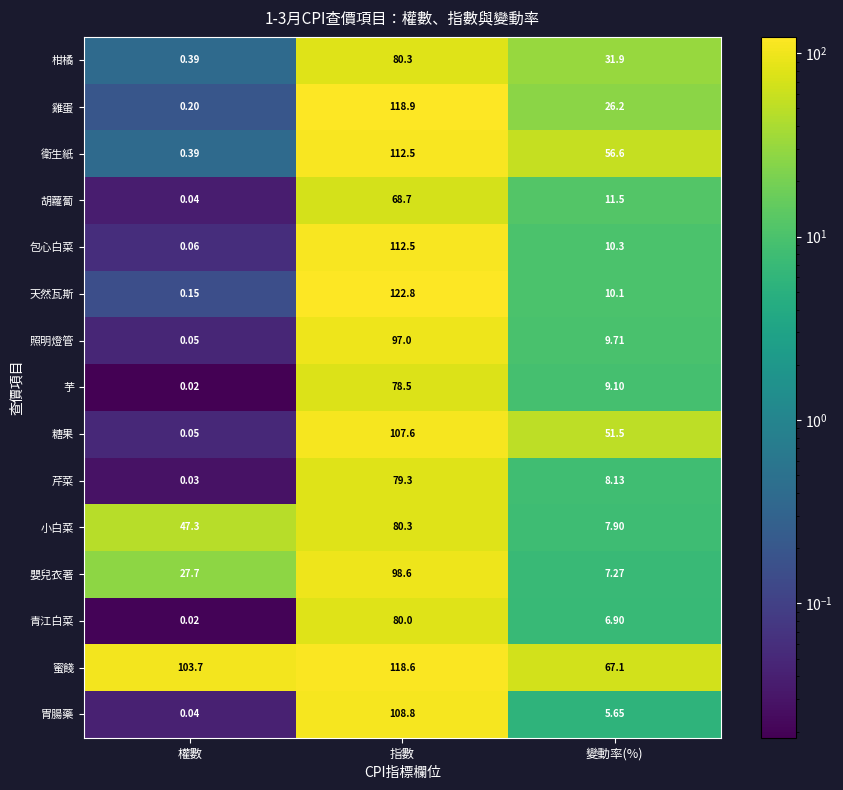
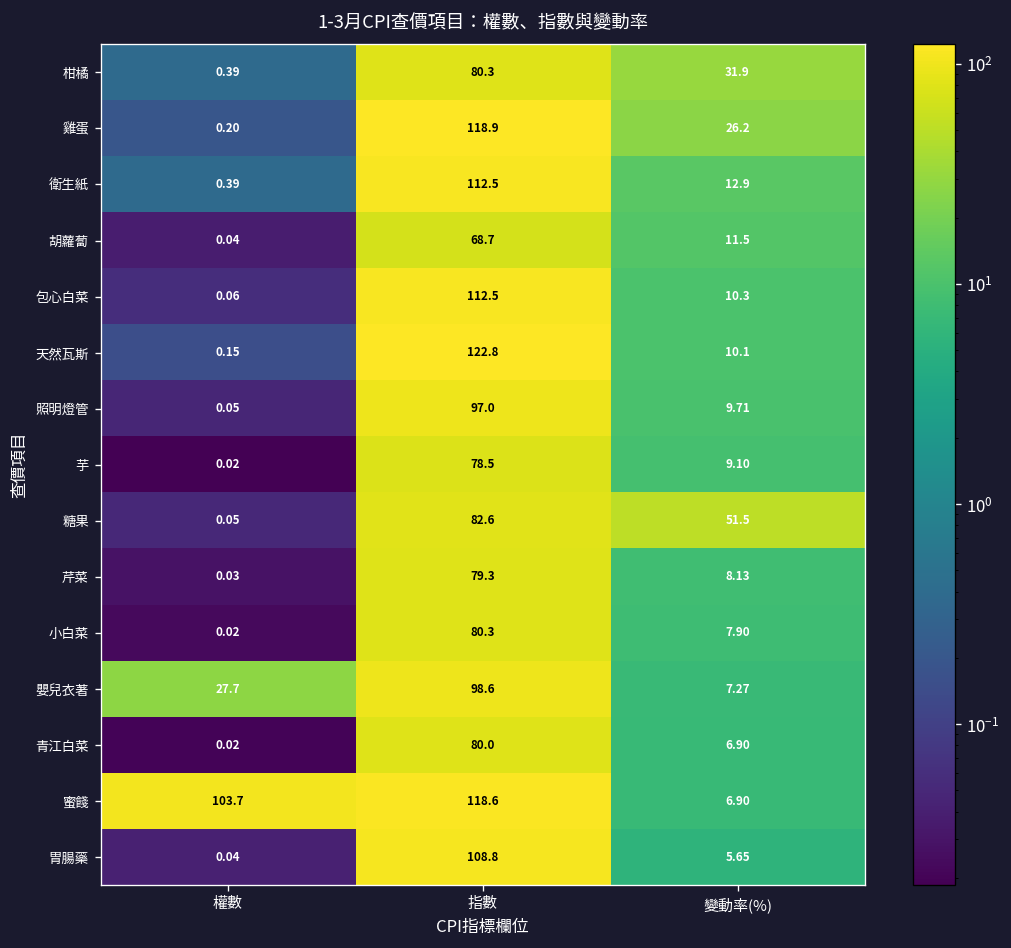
  {
    "柑橘": {
      "權數": 0.39,
      "指數": 80.3,
      "變動率(%)": 31.9
    },
    "雞蛋": {
      "權數": 0.20,
      "指數": 118.9,
      "變動率(%)": 26.2
    },
    "衛生紙": {
      "權數": 0.39,
      "指數": 112.5,
-     "變動率(%)": 56.6
+     "變動率(%)": 12.9
    },
    "胡蘿蔔": {
      "權數": 0.04,
      "指數": 68.7,
      "變動率(%)": 11.5
    },
    "包心白菜": {
      "權數": 0.06,
      "指數": 112.5,
      "變動率(%)": 10.3
    },
    "天然瓦斯": {
      "權數": 0.15,
      "指數": 122.8,
      "變動率(%)": 10.1
    },
    "照明燈管": {
      "權數": 0.05,
      "指數": 97.0,
      "變動率(%)": 9.71
    },
    "芋": {
      "權數": 0.02,
      "指數": 78.5,
      "變動率(%)": 9.10
    },
    "糖果": {
      "權數": 0.05,
-     "指數": 107.6,
+     "指數": 82.6,
      "變動率(%)": 51.5
    },
    "芹菜": {
      "權數": 0.03,
      "指數": 79.3,
      "變動率(%)": 8.13
    },
    "小白菜": {
-     "權數": 47.3,
+     "權數": 0.02,
      "指數": 80.3,
      "變動率(%)": 7.90
    },
    "嬰兒衣著": {
      "權數": 27.7,
      "指數": 98.6,
      "變動率(%)": 7.27
    },
    "青江白菜": {
      "權數": 0.02,
      "指數": 80.0,
      "變動率(%)": 6.90
    },
    "蜜餞": {
      "權數": 103.7,
      "指數": 118.6,
-     "變動率(%)": 67.1
+     "變動率(%)": 6.90
    },
    "胃腸藥": {
      "權數": 0.04,
      "指數": 108.8,
      "變動率(%)": 5.65
    }
  }
